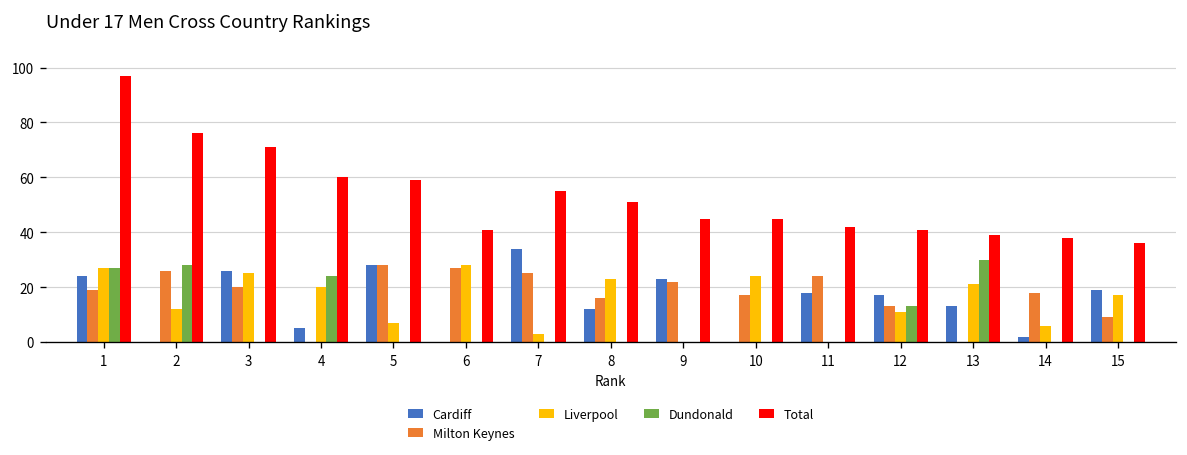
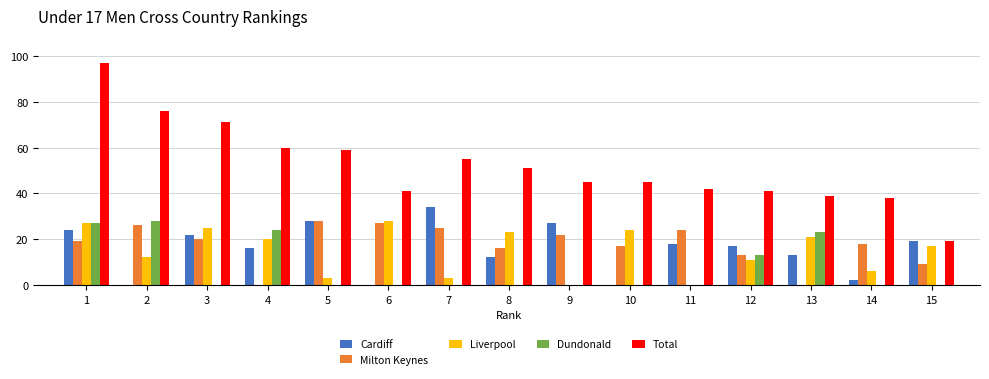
  {
    "Cardiff": {
      "1": 24,
      "2": 0,
-     "3": 26,
-     "4": 5,
+     "3": 22,
+     "4": 16,
      "5": 28,
      "6": 0,
      "7": 34,
      "8": 12,
-     "9": 23,
+     "9": 27,
      "10": 0,
      "11": 18,
      "12": 17,
      "13": 13,
      "14": 2,
      "15": 19
    },
    "Milton Keynes": {
      "1": 19,
      "2": 26,
      "3": 20,
      "4": 0,
      "5": 28,
      "6": 27,
      "7": 25,
      "8": 16,
      "9": 22,
      "10": 17,
      "11": 24,
      "12": 13,
      "13": 0,
      "14": 18,
      "15": 9
    },
    "Liverpool": {
      "1": 27,
      "2": 12,
      "3": 25,
      "4": 20,
-     "5": 7,
+     "5": 3,
      "6": 28,
      "7": 3,
      "8": 23,
      "9": 0,
      "10": 24,
      "11": 0,
      "12": 11,
      "13": 21,
      "14": 6,
      "15": 17
    },
    "Dundonald": {
      "1": 27,
      "2": 28,
      "3": 0,
      "4": 24,
      "5": 0,
      "6": 0,
      "7": 0,
      "8": 0,
      "9": 0,
      "10": 0,
      "11": 0,
      "12": 13,
-     "13": 30,
+     "13": 23,
      "14": 0,
      "15": 0
    },
    "Total": {
      "1": 97,
      "2": 76,
      "3": 71,
      "4": 60,
      "5": 59,
      "6": 41,
      "7": 55,
      "8": 51,
      "9": 45,
      "10": 45,
      "11": 42,
      "12": 41,
      "13": 39,
      "14": 38,
-     "15": 36
+     "15": 19
    }
  }
